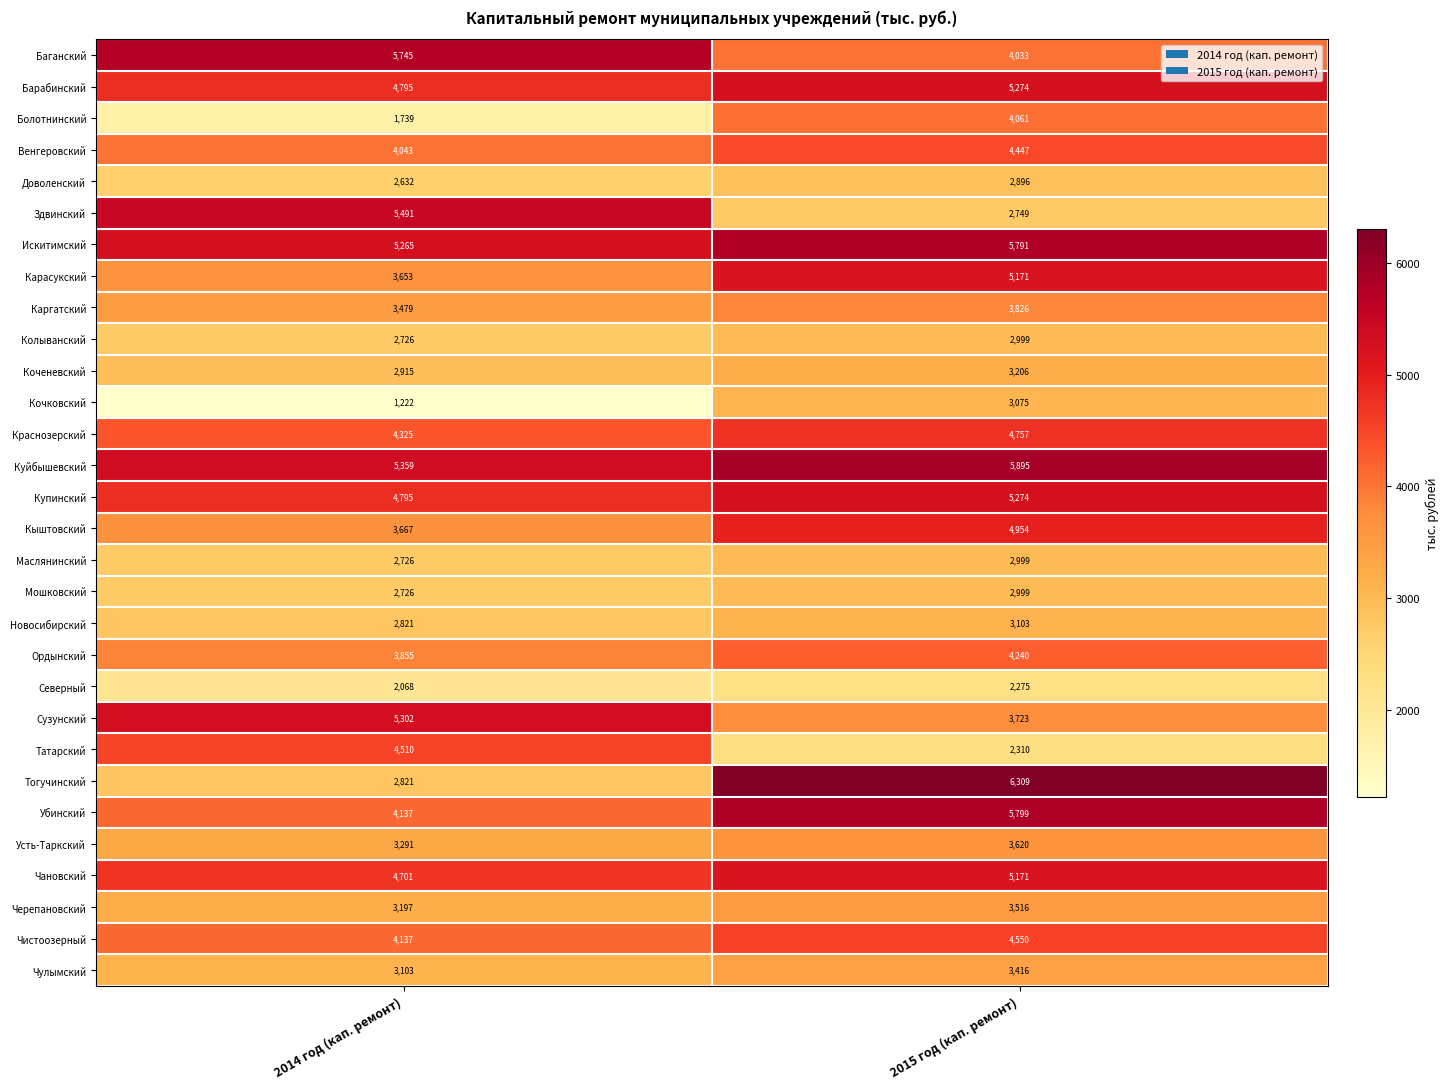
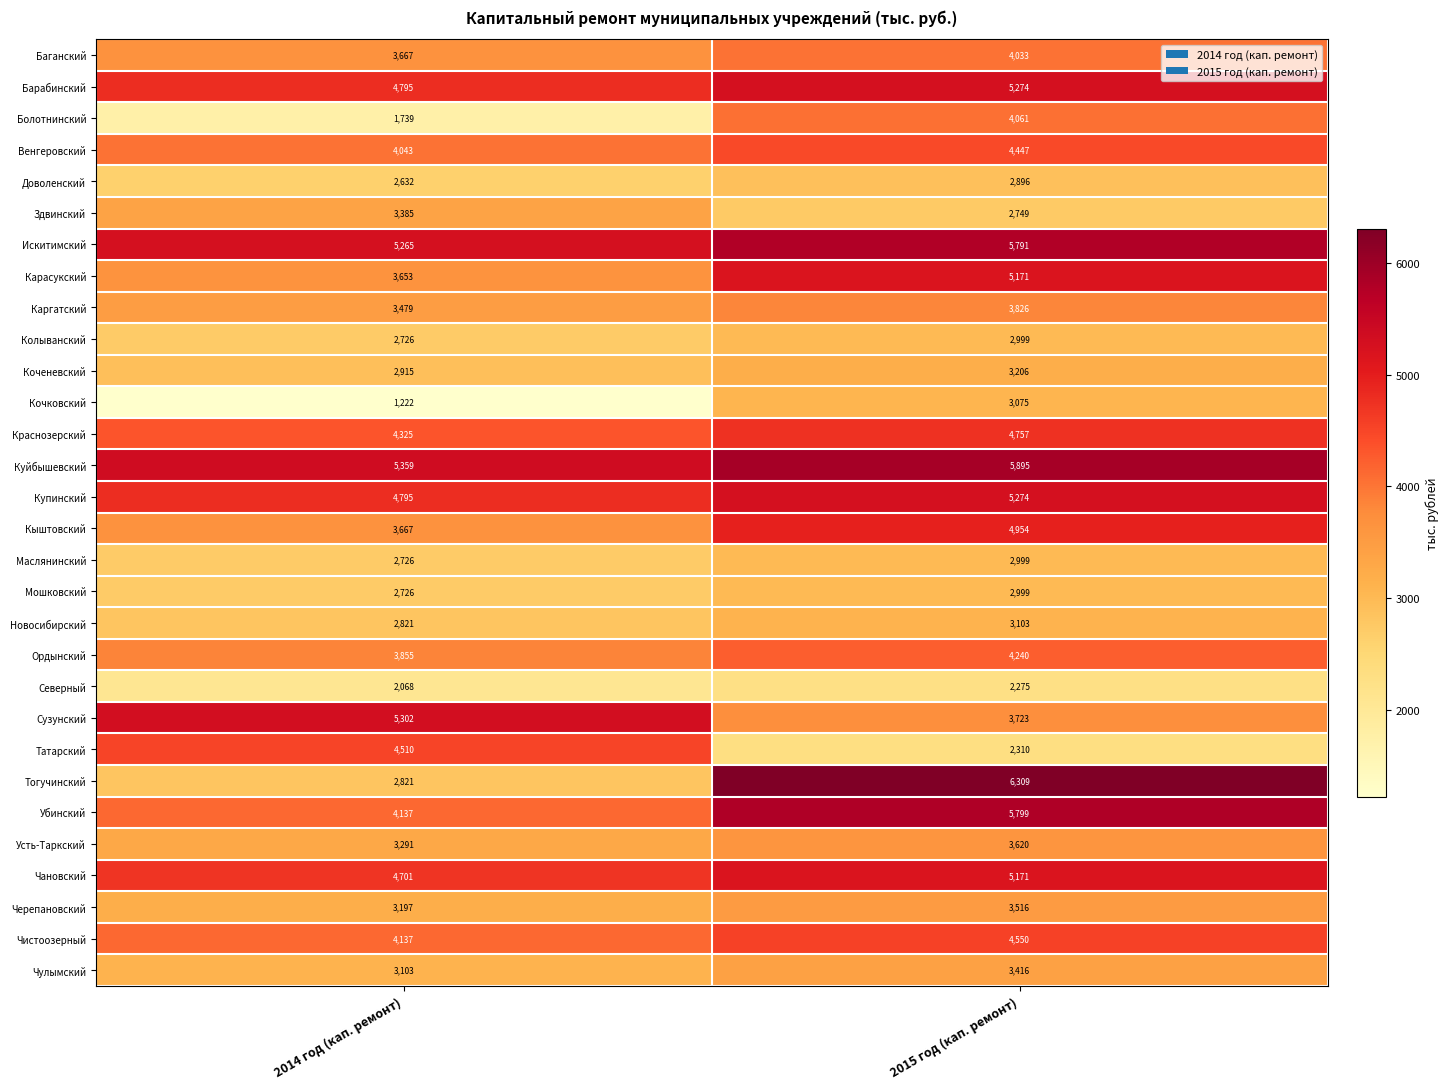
  {
    "Баганский": {
-     "2014 год (кап. ремонт)": "5,745",
+     "2014 год (кап. ремонт)": "3,667",
      "2015 год (кап. ремонт)": "4,033"
    },
    "Барабинский": {
      "2014 год (кап. ремонт)": "4,795",
      "2015 год (кап. ремонт)": "5,274"
    },
    "Болотнинский": {
      "2014 год (кап. ремонт)": "1,739",
      "2015 год (кап. ремонт)": "4,061"
    },
    "Венгеровский": {
      "2014 год (кап. ремонт)": "4,043",
      "2015 год (кап. ремонт)": "4,447"
    },
    "Доволенский": {
      "2014 год (кап. ремонт)": "2,632",
      "2015 год (кап. ремонт)": "2,896"
    },
    "Здвинский": {
-     "2014 год (кап. ремонт)": "5,491",
+     "2014 год (кап. ремонт)": "3,385",
      "2015 год (кап. ремонт)": "2,749"
    },
    "Искитимский": {
      "2014 год (кап. ремонт)": "5,265",
      "2015 год (кап. ремонт)": "5,791"
    },
    "Карасукский": {
      "2014 год (кап. ремонт)": "3,653",
      "2015 год (кап. ремонт)": "5,171"
    },
    "Каргатский": {
      "2014 год (кап. ремонт)": "3,479",
      "2015 год (кап. ремонт)": "3,826"
    },
    "Колыванский": {
      "2014 год (кап. ремонт)": "2,726",
      "2015 год (кап. ремонт)": "2,999"
    },
    "Коченевский": {
      "2014 год (кап. ремонт)": "2,915",
      "2015 год (кап. ремонт)": "3,206"
    },
    "Кочковский": {
      "2014 год (кап. ремонт)": "1,222",
      "2015 год (кап. ремонт)": "3,075"
    },
    "Краснозерский": {
      "2014 год (кап. ремонт)": "4,325",
      "2015 год (кап. ремонт)": "4,757"
    },
    "Куйбышевский": {
      "2014 год (кап. ремонт)": "5,359",
      "2015 год (кап. ремонт)": "5,895"
    },
    "Купинский": {
      "2014 год (кап. ремонт)": "4,795",
      "2015 год (кап. ремонт)": "5,274"
    },
    "Кыштовский": {
      "2014 год (кап. ремонт)": "3,667",
      "2015 год (кап. ремонт)": "4,954"
    },
    "Маслянинский": {
      "2014 год (кап. ремонт)": "2,726",
      "2015 год (кап. ремонт)": "2,999"
    },
    "Мошковский": {
      "2014 год (кап. ремонт)": "2,726",
      "2015 год (кап. ремонт)": "2,999"
    },
    "Новосибирский": {
      "2014 год (кап. ремонт)": "2,821",
      "2015 год (кап. ремонт)": "3,103"
    },
    "Ордынский": {
      "2014 год (кап. ремонт)": "3,855",
      "2015 год (кап. ремонт)": "4,240"
    },
    "Северный": {
      "2014 год (кап. ремонт)": "2,068",
      "2015 год (кап. ремонт)": "2,275"
    },
    "Сузунский": {
      "2014 год (кап. ремонт)": "5,302",
      "2015 год (кап. ремонт)": "3,723"
    },
    "Татарский": {
      "2014 год (кап. ремонт)": "4,510",
      "2015 год (кап. ремонт)": "2,310"
    },
    "Тогучинский": {
      "2014 год (кап. ремонт)": "2,821",
      "2015 год (кап. ремонт)": "6,309"
    },
    "Убинский": {
      "2014 год (кап. ремонт)": "4,137",
      "2015 год (кап. ремонт)": "5,799"
    },
    "Усть-Таркский": {
      "2014 год (кап. ремонт)": "3,291",
      "2015 год (кап. ремонт)": "3,620"
    },
    "Чановский": {
      "2014 год (кап. ремонт)": "4,701",
      "2015 год (кап. ремонт)": "5,171"
    },
    "Черепановский": {
      "2014 год (кап. ремонт)": "3,197",
      "2015 год (кап. ремонт)": "3,516"
    },
    "Чистоозерный": {
      "2014 год (кап. ремонт)": "4,137",
      "2015 год (кап. ремонт)": "4,550"
    },
    "Чулымский": {
      "2014 год (кап. ремонт)": "3,103",
      "2015 год (кап. ремонт)": "3,416"
    }
  }
